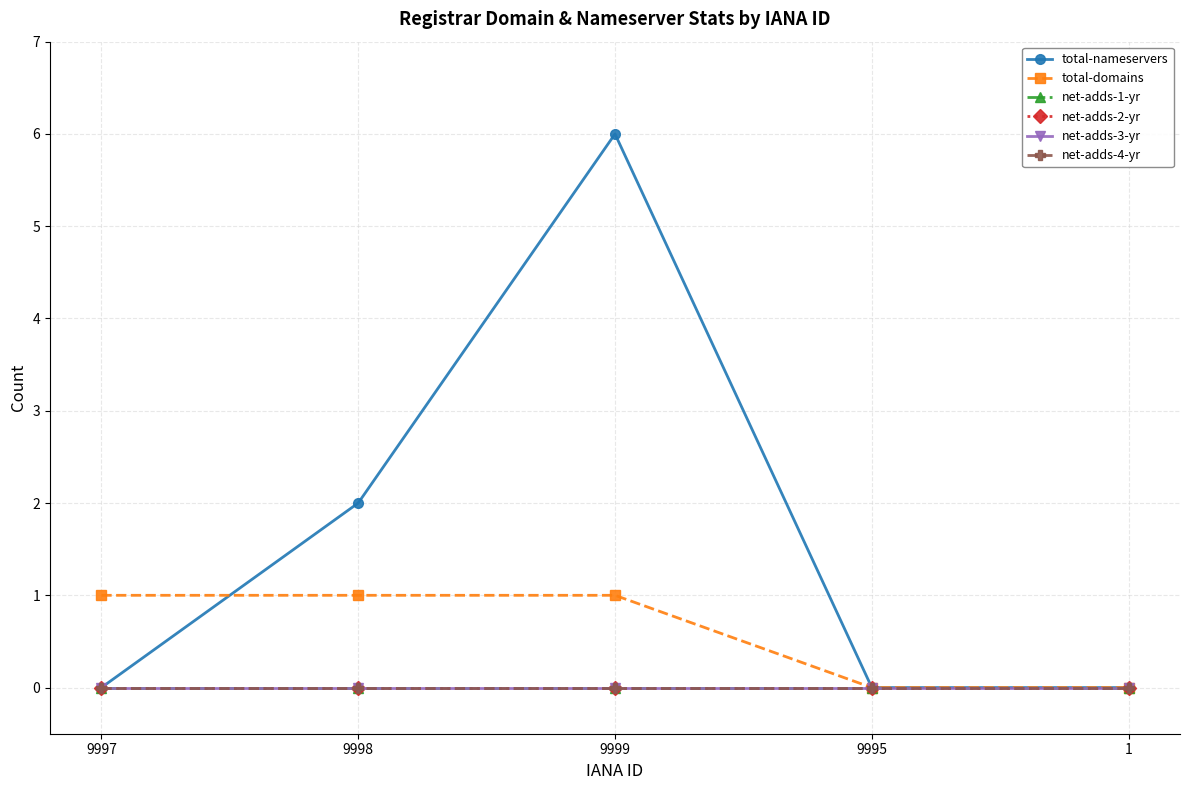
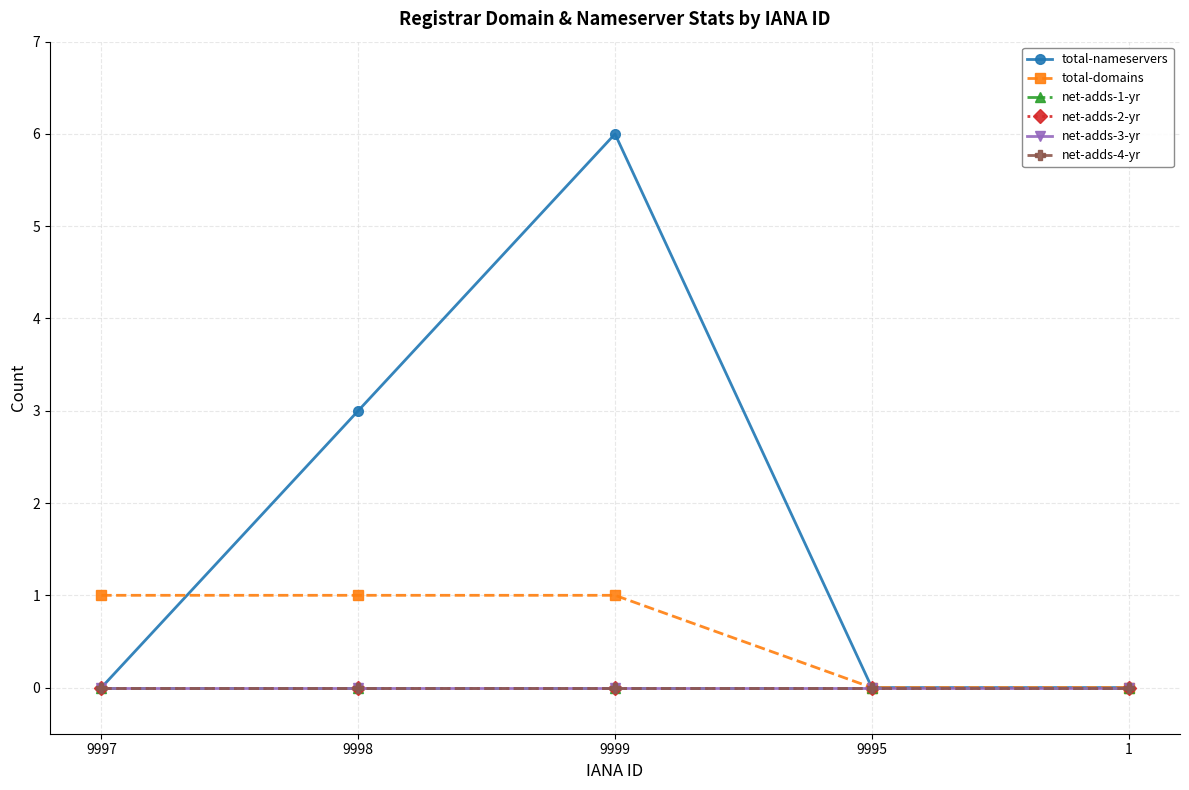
  {
    "total-nameservers": {
-     "9998": 2,
+     "9998": 3,
      "9999": 6
    },
    "total-domains": {
      "9997": 1,
      "9998": 1,
      "9999": 1
    },
    "net-adds-4-yr": {
      "9998": 0,
      "9999": 0
    }
  }
